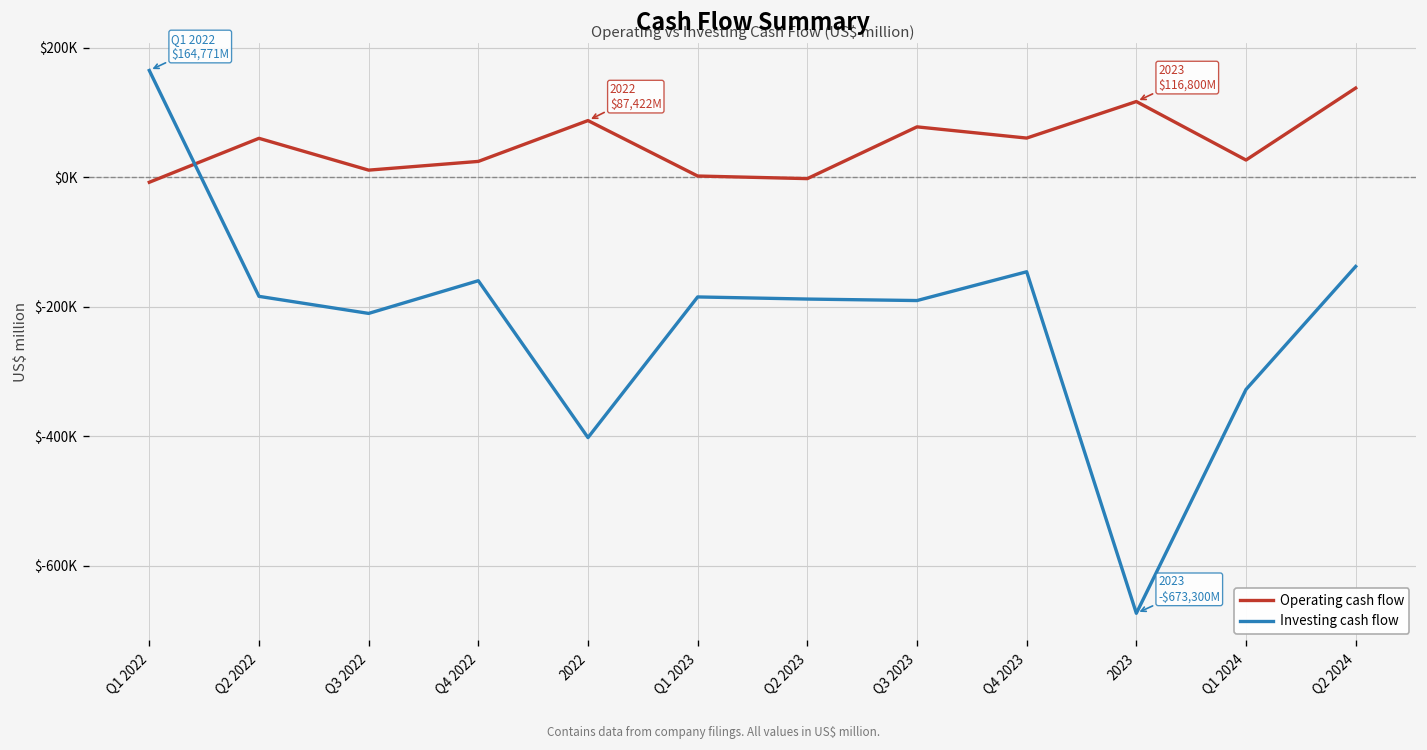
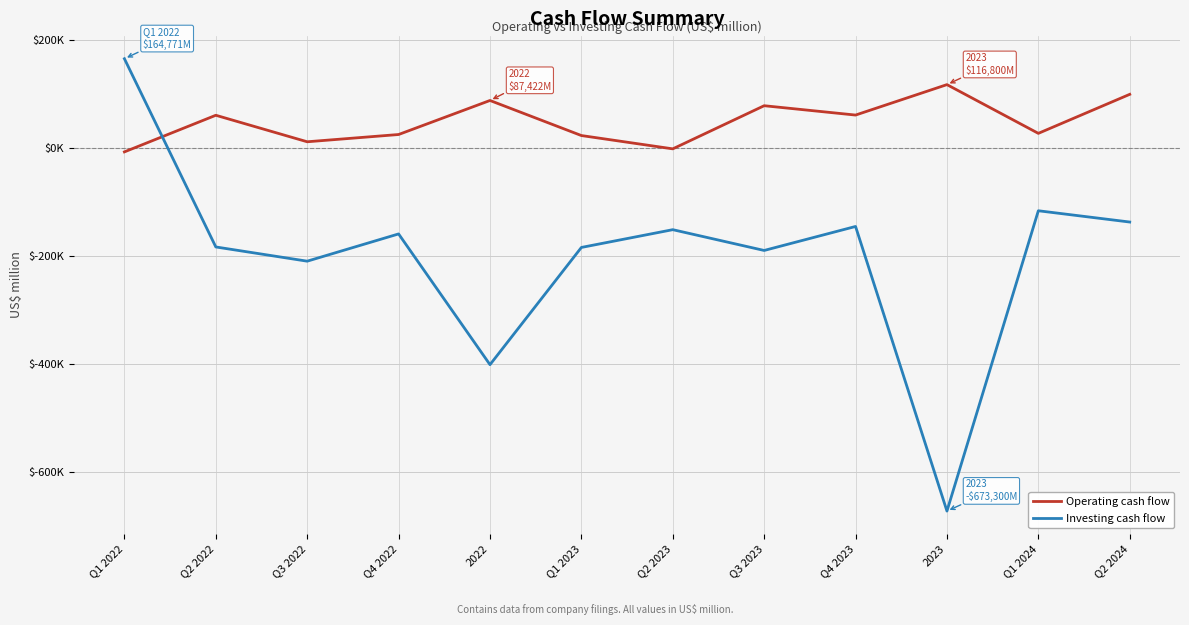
  {
    "Operating cash flow": {
      "Q1 2022": "$-10000",
      "Q2 2022": "$60000",
      "Q3 2022": "$10000",
      "Q4 2022": "$20000",
-     "Q1 2023": "$0",
+     "Q1 2023": "$20000",
      "Q2 2023": "$0",
      "Q3 2023": "$80000",
      "Q4 2023": "$60000",
      "Q1 2024": "$30000",
-     "Q2 2024": "$140000"
+     "Q2 2024": "$100000"
    },
    "Investing cash flow": {
      "Q2 2022": "$-180000",
      "Q3 2022": "$-210000",
      "Q4 2022": "$-160000",
      "2022": "$-400000",
      "Q1 2023": "$-180000",
-     "Q2 2023": "$-190000",
+     "Q2 2023": "$-150000",
      "Q3 2023": "$-190000",
      "Q4 2023": "$-150000",
-     "Q1 2024": "$-330000",
+     "Q1 2024": "$-120000",
      "Q2 2024": "$-140000"
    }
  }
